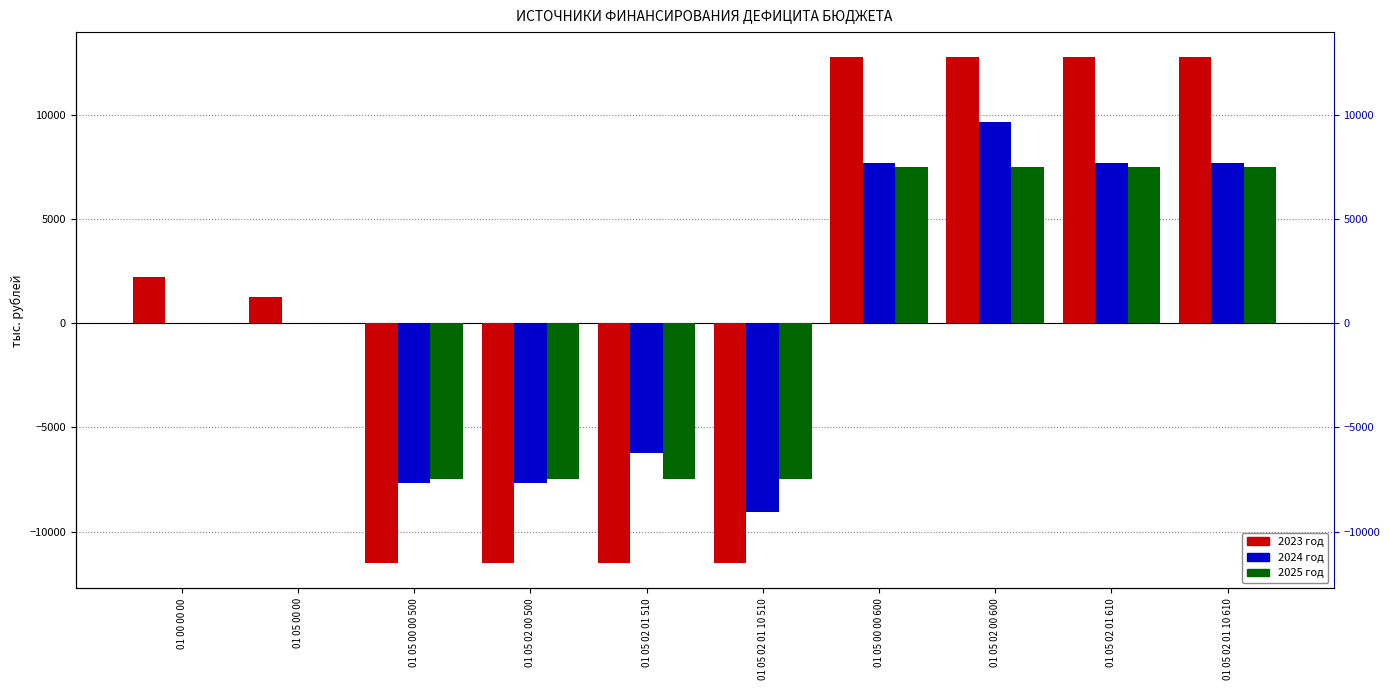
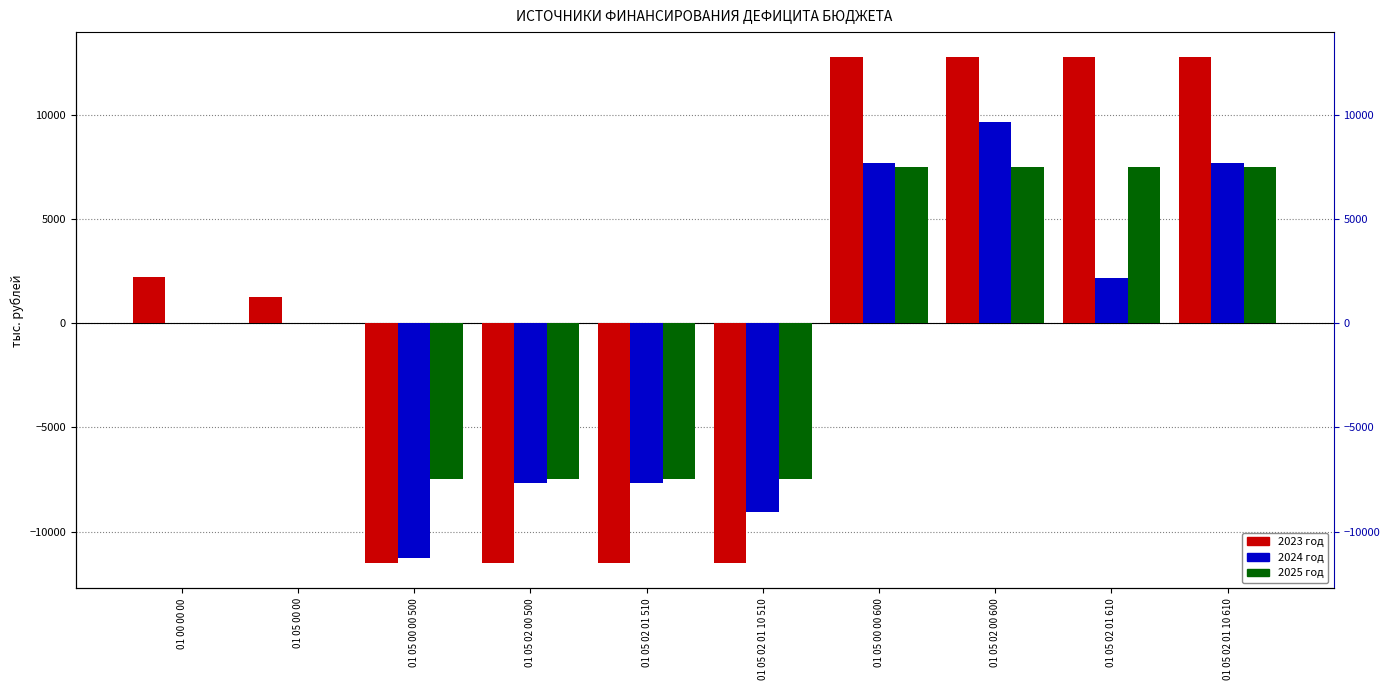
  {
    "2023 год": {
      "01 00 00 00": 2200,
      "01 05 00 00": 1200,
      "01 05 00 00 500": -11500,
      "01 05 02 00 500": -11500,
      "01 05 02 01 510": -11500,
      "01 05 02 01 10 510": -11500,
      "01 05 00 00 600": 12700,
      "01 05 02 00 600": 12700,
      "01 05 02 01 610": 12700,
      "01 05 02 01 10 610": 12700
    },
    "2024 год": {
      "01 00 00 00": 0,
      "01 05 00 00": 0,
-     "01 05 00 00 500": -7700,
+     "01 05 00 00 500": -11300,
      "01 05 02 00 500": -7700,
-     "01 05 02 01 510": -6200,
+     "01 05 02 01 510": -7700,
      "01 05 02 01 10 510": -9100,
      "01 05 00 00 600": 7700,
      "01 05 02 00 600": 9600,
-     "01 05 02 01 610": 7700,
+     "01 05 02 01 610": 2100,
      "01 05 02 01 10 610": 7700
    },
    "2025 год": {
      "01 00 00 00": 0,
      "01 05 00 00": 0,
      "01 05 00 00 500": -7500,
      "01 05 02 00 500": -7500,
      "01 05 02 01 510": -7500,
      "01 05 02 01 10 510": -7500,
      "01 05 00 00 600": 7500,
      "01 05 02 00 600": 7500,
      "01 05 02 01 610": 7500,
      "01 05 02 01 10 610": 7500
    }
  }
